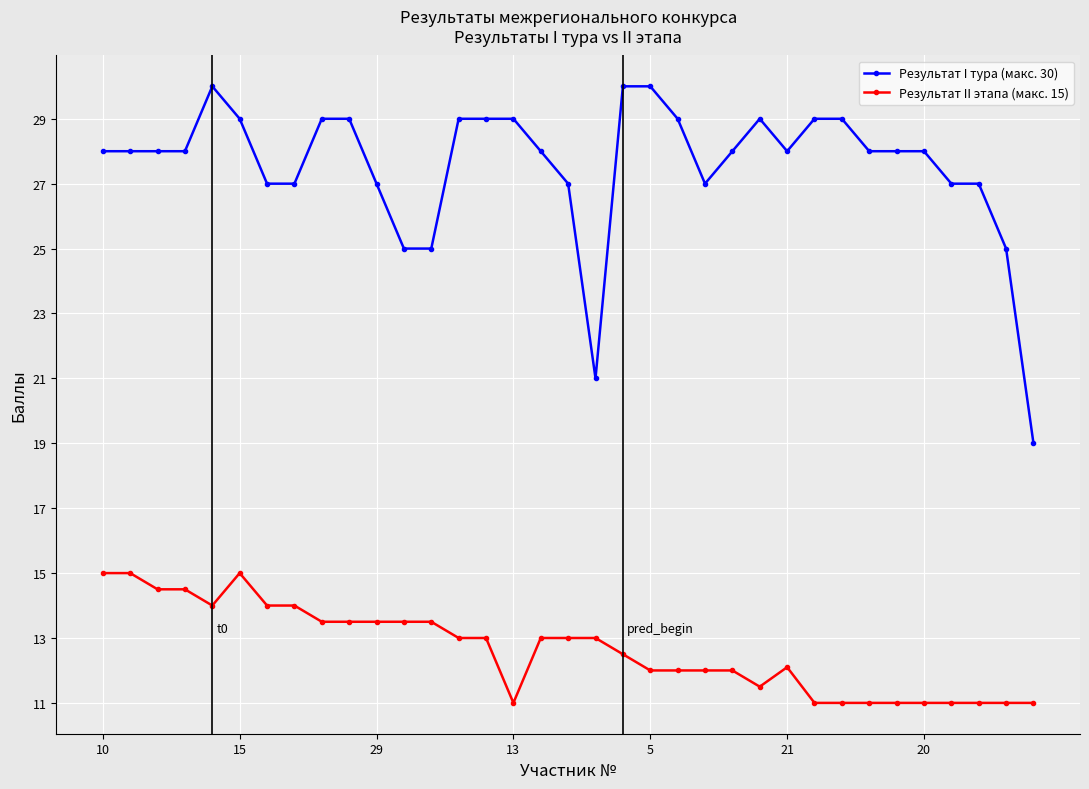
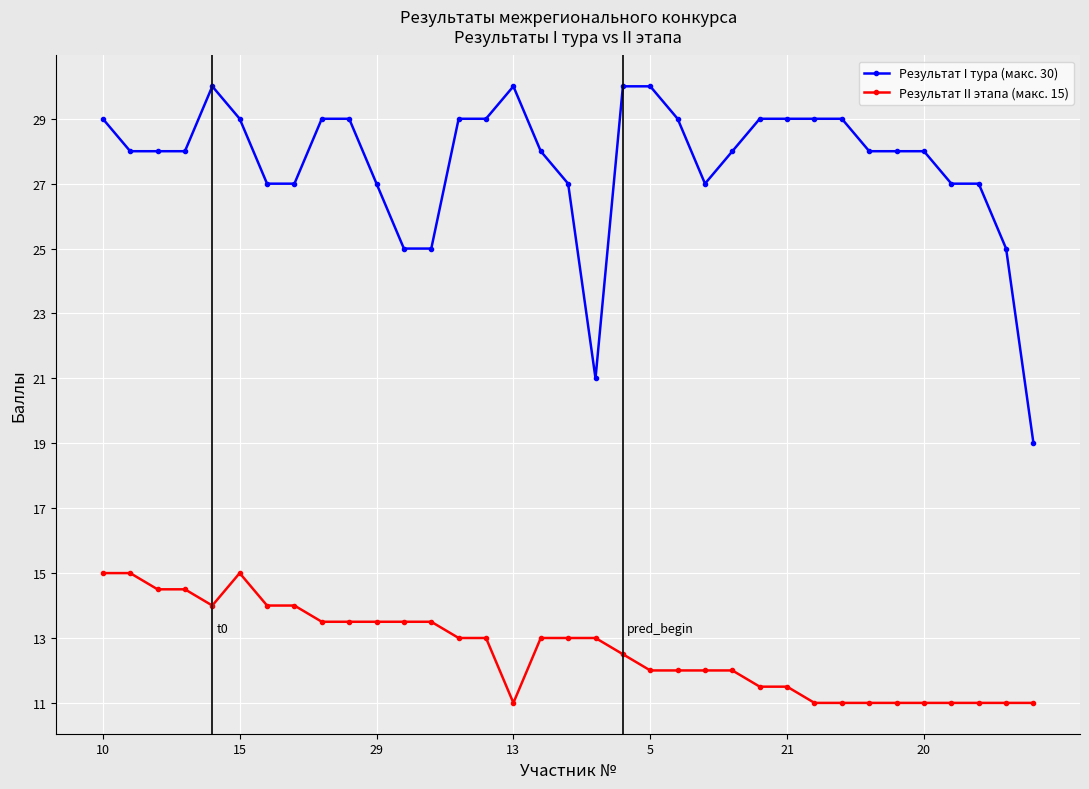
  {
    "Результат I тура (макс. 30)": {
-     "10": 28,
+     "10": 29,
      "15": 29,
      "29": 27,
-     "13": 29,
+     "13": 30,
      "5": 30,
-     "21": 28,
+     "21": 29,
      "20": 28
    },
    "Результат II этапа (макс. 15)": {
      "10": 15.0,
      "15": 15.0,
      "29": 13.5,
      "13": 11.0,
      "5": 12.0,
-     "21": 12.1,
+     "21": 11.5,
      "20": 11.0
    }
  }
